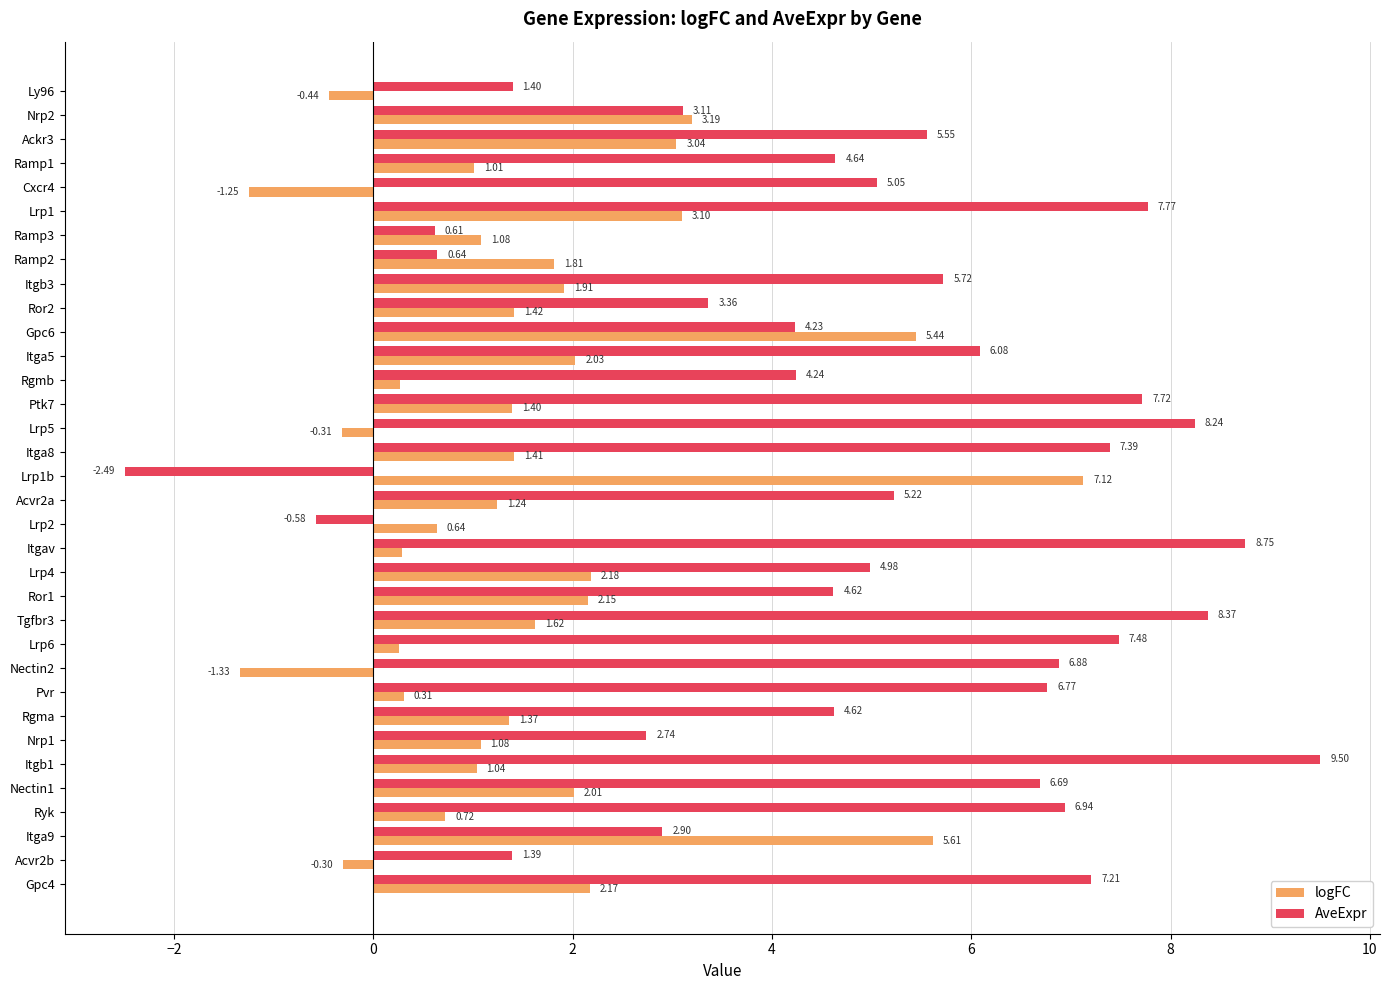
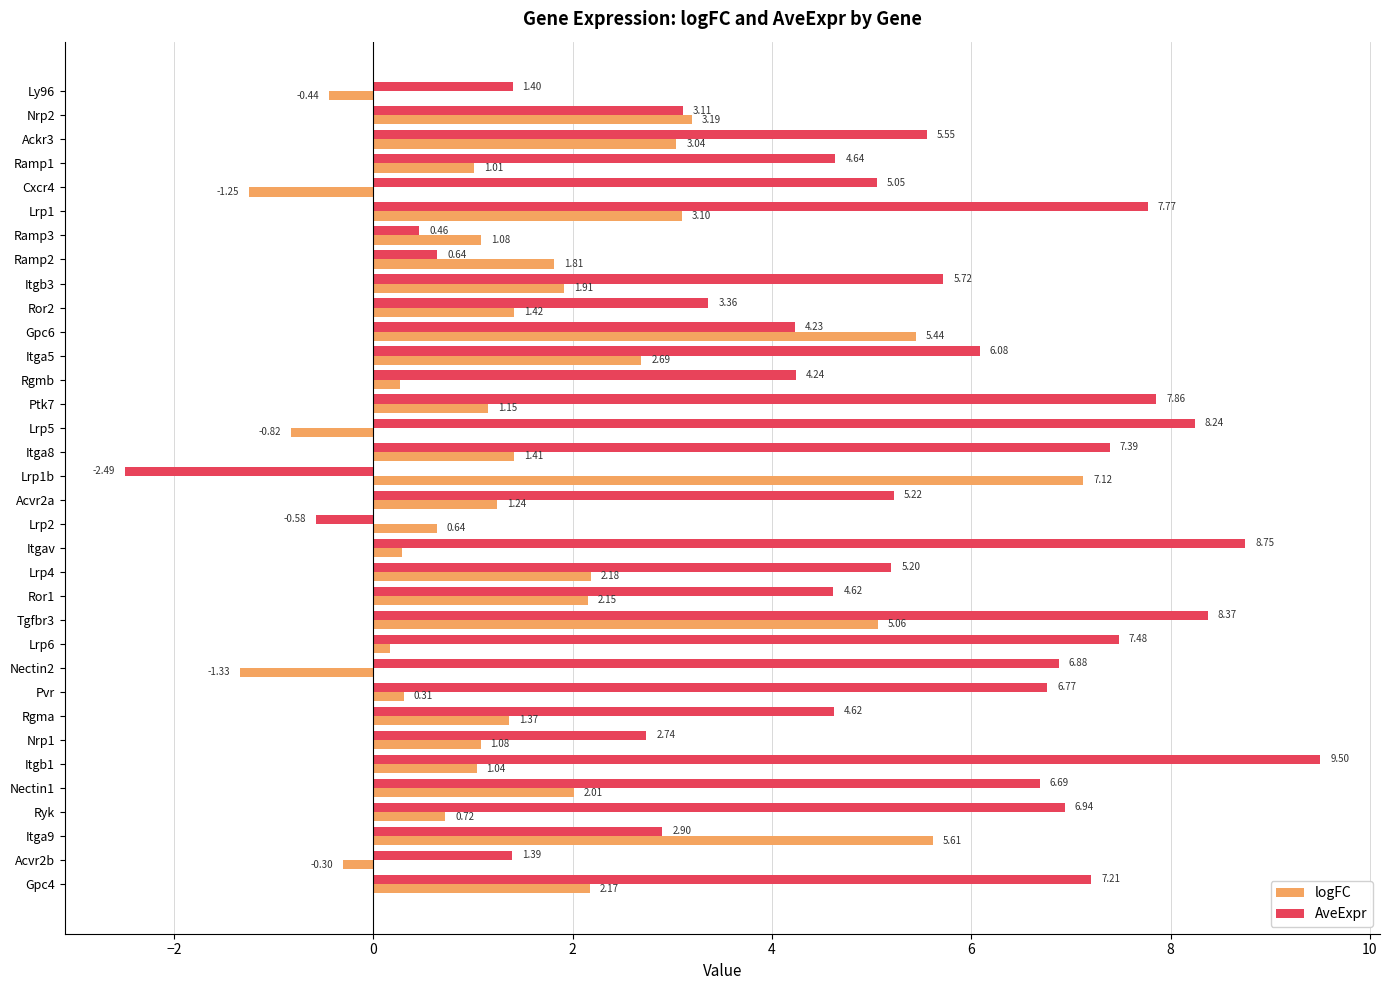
  {
    "logFC": {
      "Ly96": -0.44,
      "Nrp2": 3.19,
      "Ackr3": 3.04,
      "Ramp1": 1.01,
      "Cxcr4": -1.25,
      "Lrp1": 3.10,
      "Ramp3": 1.08,
      "Ramp2": 1.81,
      "Itgb3": 1.91,
      "Ror2": 1.42,
      "Gpc6": 5.44,
-     "Itga5": 2.03,
-     "Ptk7": 1.40,
-     "Lrp5": -0.31,
+     "Itga5": 2.69,
+     "Ptk7": 1.15,
+     "Lrp5": -0.82,
      "Itga8": 1.41,
      "Lrp1b": 7.12,
      "Acvr2a": 1.24,
      "Lrp2": 0.64,
      "Lrp4": 2.18,
      "Ror1": 2.15,
-     "Tgfbr3": 1.62,
-     "Lrp6": 0.3,
+     "Tgfbr3": 5.06,
+     "Lrp6": 0.2,
      "Nectin2": -1.33,
      "Pvr": 0.31,
      "Rgma": 1.37,
      "Nrp1": 1.08,
      "Itgb1": 1.04,
      "Nectin1": 2.01,
      "Ryk": 0.72,
      "Itga9": 5.61,
      "Acvr2b": -0.30,
      "Gpc4": 2.17
    },
    "AveExpr": {
      "Ly96": 1.40,
      "Nrp2": 3.11,
      "Ackr3": 5.55,
      "Ramp1": 4.64,
      "Cxcr4": 5.05,
      "Lrp1": 7.77,
-     "Ramp3": 0.61,
+     "Ramp3": 0.46,
      "Ramp2": 0.64,
      "Itgb3": 5.72,
      "Ror2": 3.36,
      "Gpc6": 4.23,
      "Itga5": 6.08,
      "Rgmb": 4.24,
-     "Ptk7": 7.72,
+     "Ptk7": 7.86,
      "Lrp5": 8.24,
      "Itga8": 7.39,
      "Lrp1b": -2.49,
      "Acvr2a": 5.22,
      "Lrp2": -0.58,
      "Itgav": 8.75,
-     "Lrp4": 4.98,
+     "Lrp4": 5.20,
      "Ror1": 4.62,
      "Tgfbr3": 8.37,
      "Lrp6": 7.48,
      "Nectin2": 6.88,
      "Pvr": 6.77,
      "Rgma": 4.62,
      "Nrp1": 2.74,
      "Itgb1": 9.50,
      "Nectin1": 6.69,
      "Ryk": 6.94,
      "Itga9": 2.90,
      "Acvr2b": 1.39,
      "Gpc4": 7.21
    }
  }
